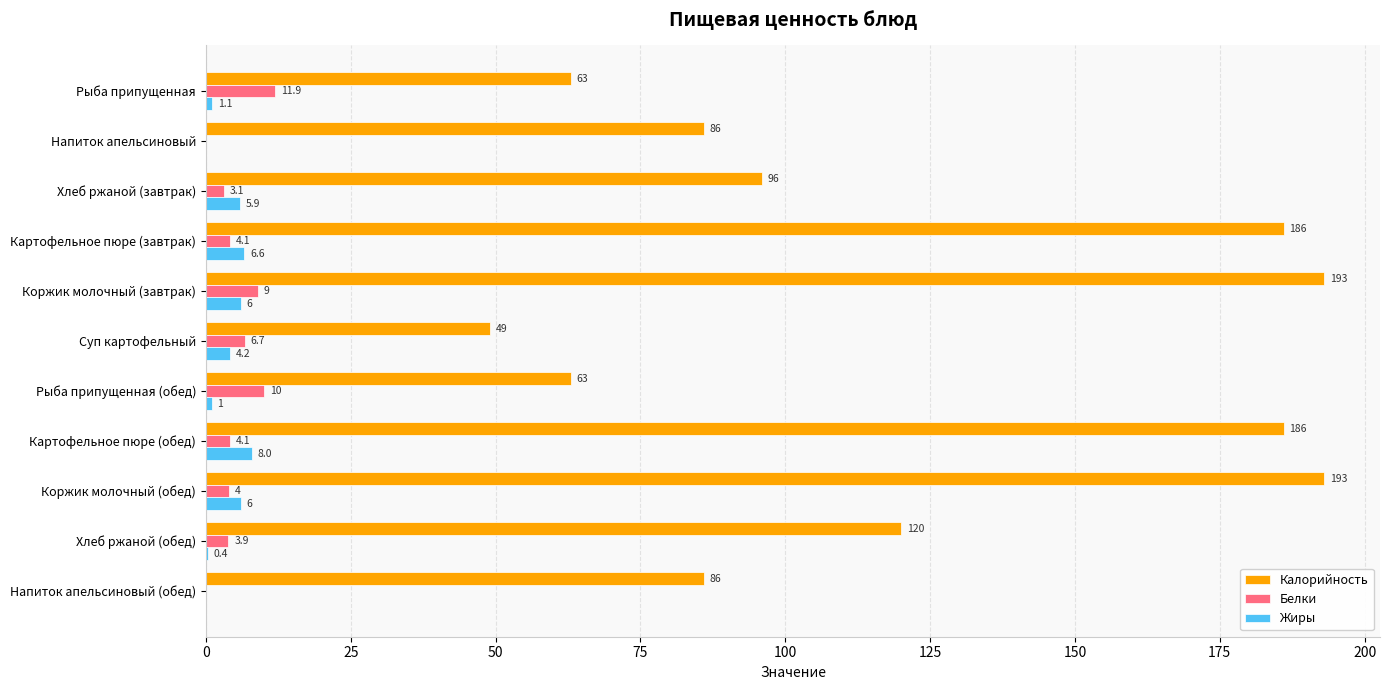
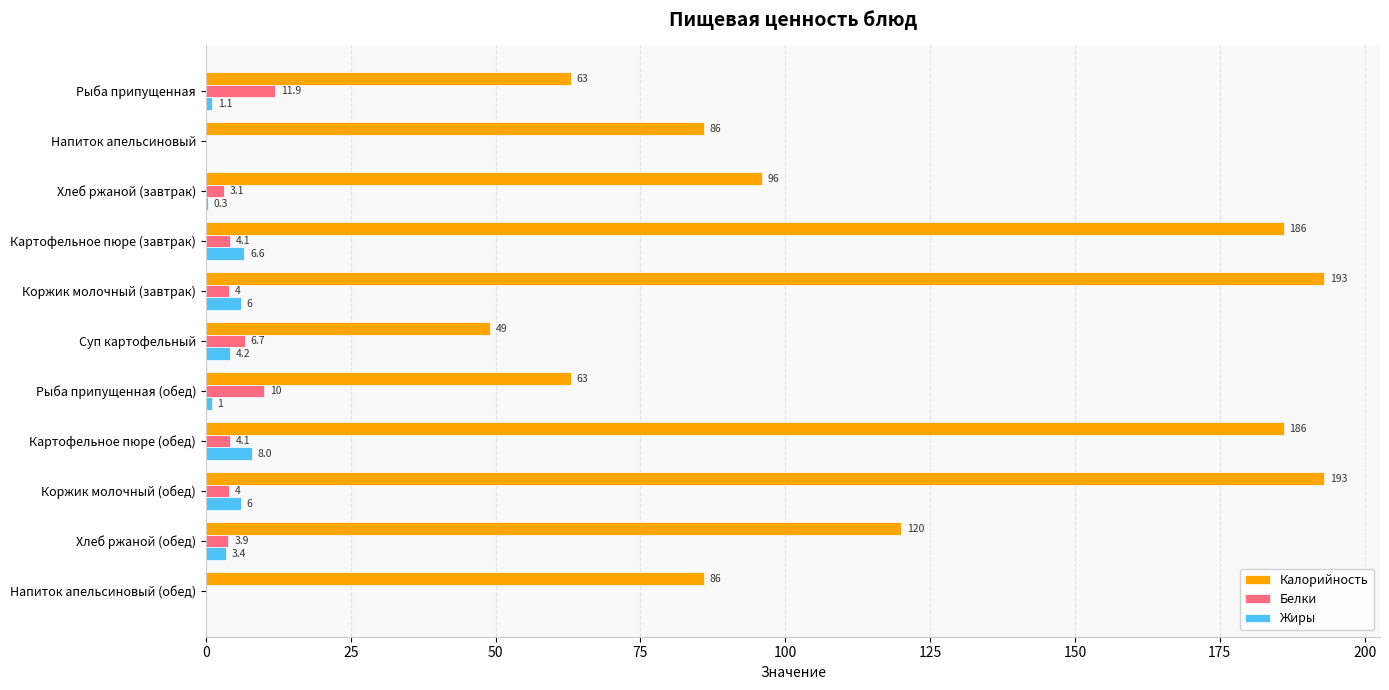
  {
    "Калорийность": {
      "Рыба припущенная": 63,
      "Напиток апельсиновый": 86,
      "Хлеб ржаной (завтрак)": 96,
      "Картофельное пюре (завтрак)": 186,
      "Коржик молочный (завтрак)": 193,
      "Суп картофельный": 49,
      "Рыба припущенная (обед)": 63,
      "Картофельное пюре (обед)": 186,
      "Коржик молочный (обед)": 193,
      "Хлеб ржаной (обед)": 120,
      "Напиток апельсиновый (обед)": 86
    },
    "Белки": {
      "Рыба припущенная": 11.9,
      "Хлеб ржаной (завтрак)": 3.1,
      "Картофельное пюре (завтрак)": 4.1,
-     "Коржик молочный (завтрак)": 9,
+     "Коржик молочный (завтрак)": 4,
      "Суп картофельный": 6.7,
      "Рыба припущенная (обед)": 10,
      "Картофельное пюре (обед)": 4.1,
      "Коржик молочный (обед)": 4,
      "Хлеб ржаной (обед)": 3.9
    },
    "Жиры": {
      "Рыба припущенная": 1.1,
-     "Хлеб ржаной (завтрак)": 5.9,
+     "Хлеб ржаной (завтрак)": 0.3,
      "Картофельное пюре (завтрак)": 6.6,
      "Коржик молочный (завтрак)": 6,
      "Суп картофельный": 4.2,
      "Рыба припущенная (обед)": 1,
      "Картофельное пюре (обед)": 8.0,
      "Коржик молочный (обед)": 6,
-     "Хлеб ржаной (обед)": 0.4
+     "Хлеб ржаной (обед)": 3.4
    }
  }
